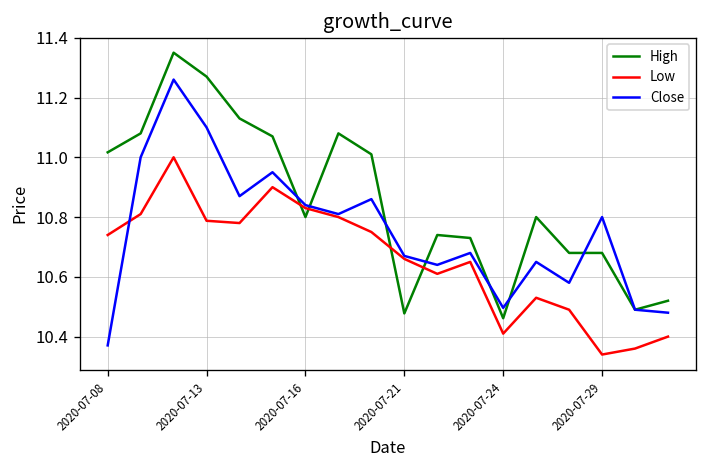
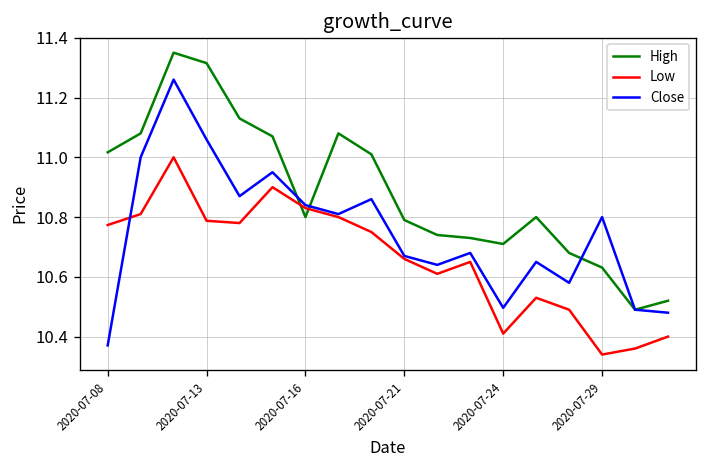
  {
    "High": {
      "2020-07-08": 11.02,
-     "2020-07-13": 11.27,
+     "2020-07-13": 11.32,
      "2020-07-16": 10.80,
-     "2020-07-21": 10.48,
-     "2020-07-24": 10.46,
-     "2020-07-29": 10.68
+     "2020-07-21": 10.79,
+     "2020-07-24": 10.71,
+     "2020-07-29": 10.63
    },
    "Low": {
-     "2020-07-08": 10.74,
+     "2020-07-08": 10.77,
      "2020-07-13": 10.79,
      "2020-07-24": 10.41,
      "2020-07-29": 10.34
    },
    "Close": {
      "2020-07-08": 10.37,
-     "2020-07-13": 11.10,
+     "2020-07-13": 11.06,
      "2020-07-24": 10.50,
      "2020-07-29": 10.80
    }
  }
